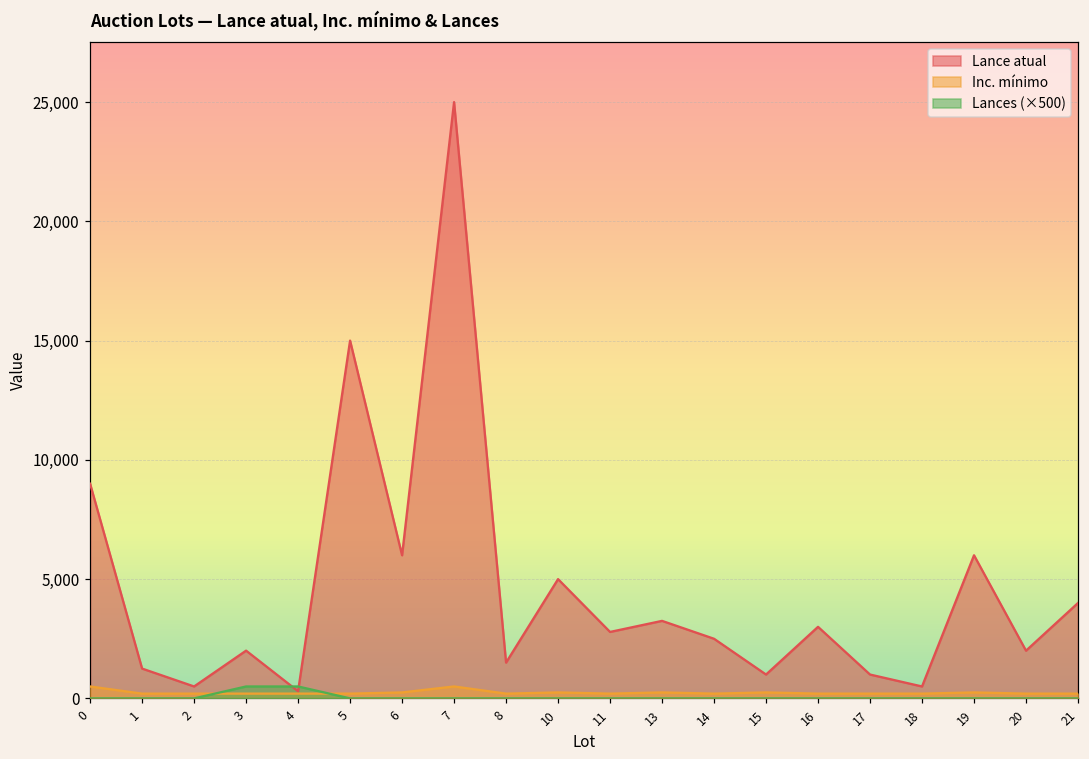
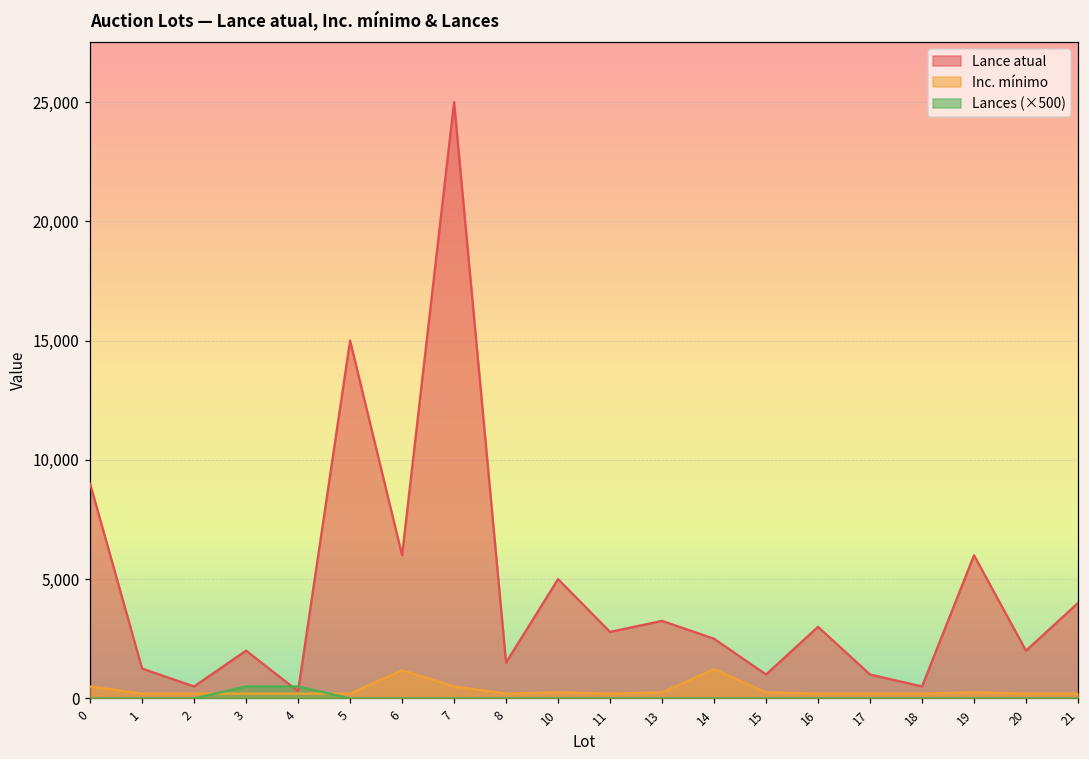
  {
    "Lance atual": {
      "0": "9,000",
      "1": "1,300",
      "2": "500",
      "3": "2,000",
      "5": "15,000",
      "6": "6,000",
      "7": "25,000",
      "8": "1,500",
      "10": "5,000",
      "11": "2,800",
      "13": "3,300",
      "14": "2,500",
      "15": "1,000",
      "16": "3,000",
      "17": "1,000",
      "18": "500",
      "19": "6,000",
      "20": "2,000",
      "21": "4,000"
    },
    "Inc. mínimo": {
      "0": "500",
      "1": "200",
      "2": "200",
      "3": "200",
      "5": "200",
-     "6": "300",
+     "6": "1,200",
      "7": "500",
      "8": "200",
      "10": "300",
      "11": "200",
      "13": "300",
-     "14": "200",
+     "14": "1,200",
      "15": "300",
      "16": "200",
      "17": "200",
      "18": "200",
      "19": "300",
      "20": "200",
      "21": "200"
    },
    "Lances (×500)": {
      "0": "0",
      "1": "0",
      "2": "0",
      "3": "500",
      "4": "500",
      "5": "0",
      "6": "0",
      "7": "0",
      "8": "0",
      "10": "0",
      "11": "0",
      "13": "0",
      "14": "0",
      "15": "0",
      "16": "0",
      "17": "0",
      "18": "0",
      "19": "0",
      "20": "0",
      "21": "0"
    }
  }
